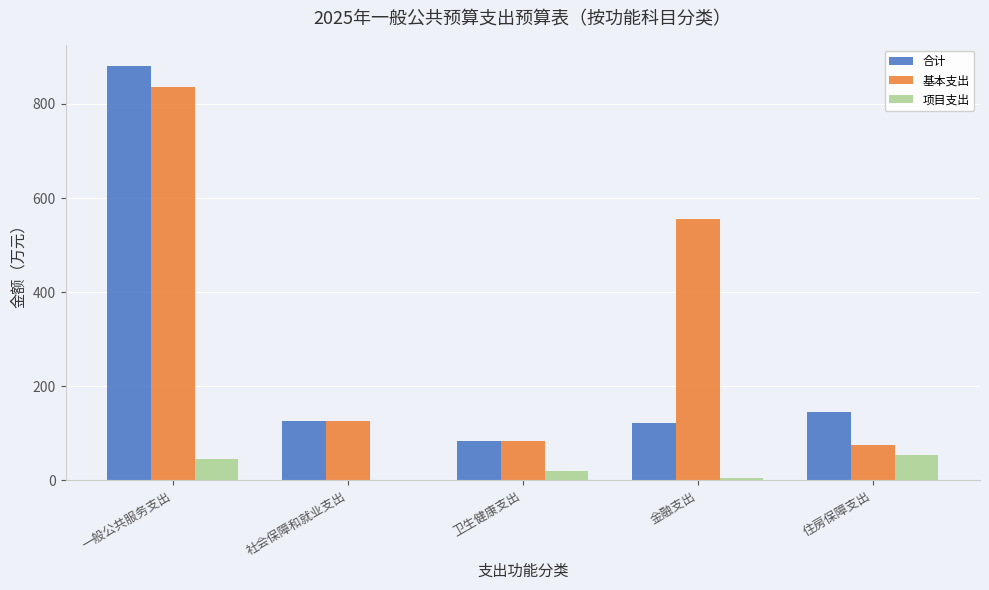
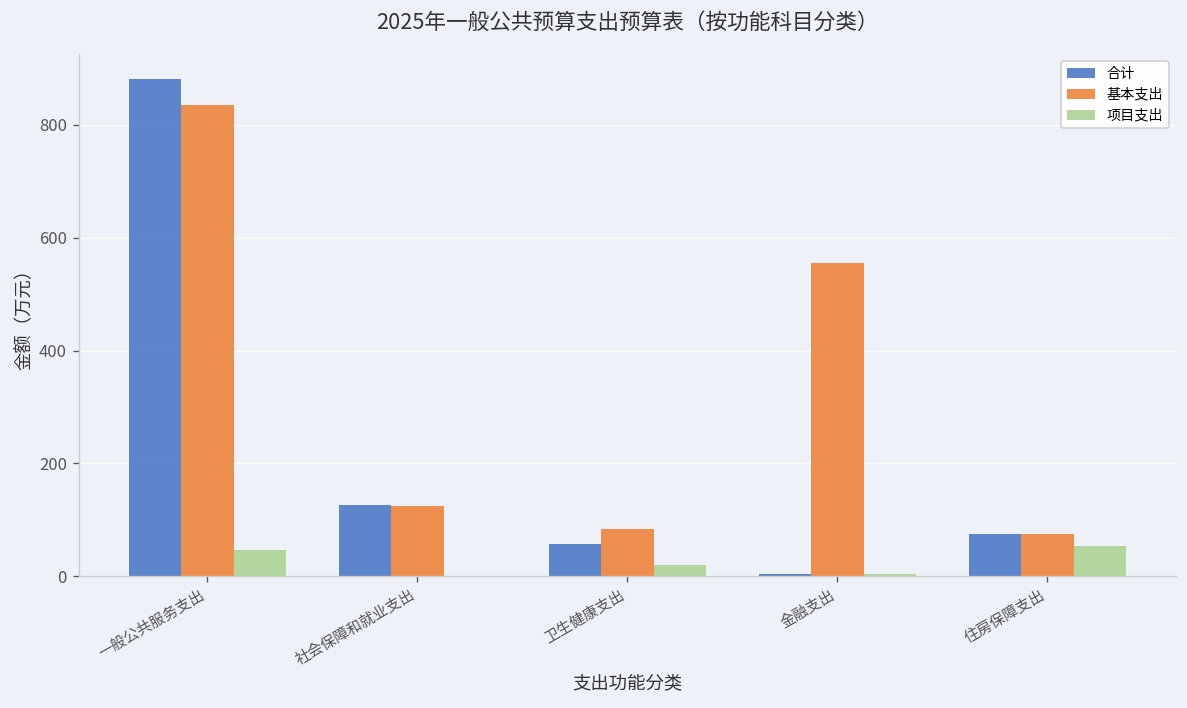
  {
    "合计": {
      "一般公共服务支出": 880,
      "社会保障和就业支出": 130,
-     "卫生健康支出": 80,
-     "金融支出": 120,
-     "住房保障支出": 150
+     "卫生健康支出": 60,
+     "金融支出": 0,
+     "住房保障支出": 70
    },
    "基本支出": {
      "一般公共服务支出": 840,
      "社会保障和就业支出": 130,
      "卫生健康支出": 80,
      "金融支出": 560,
      "住房保障支出": 70
    },
    "项目支出": {
      "一般公共服务支出": 50,
      "卫生健康支出": 20,
      "住房保障支出": 50
    }
  }
